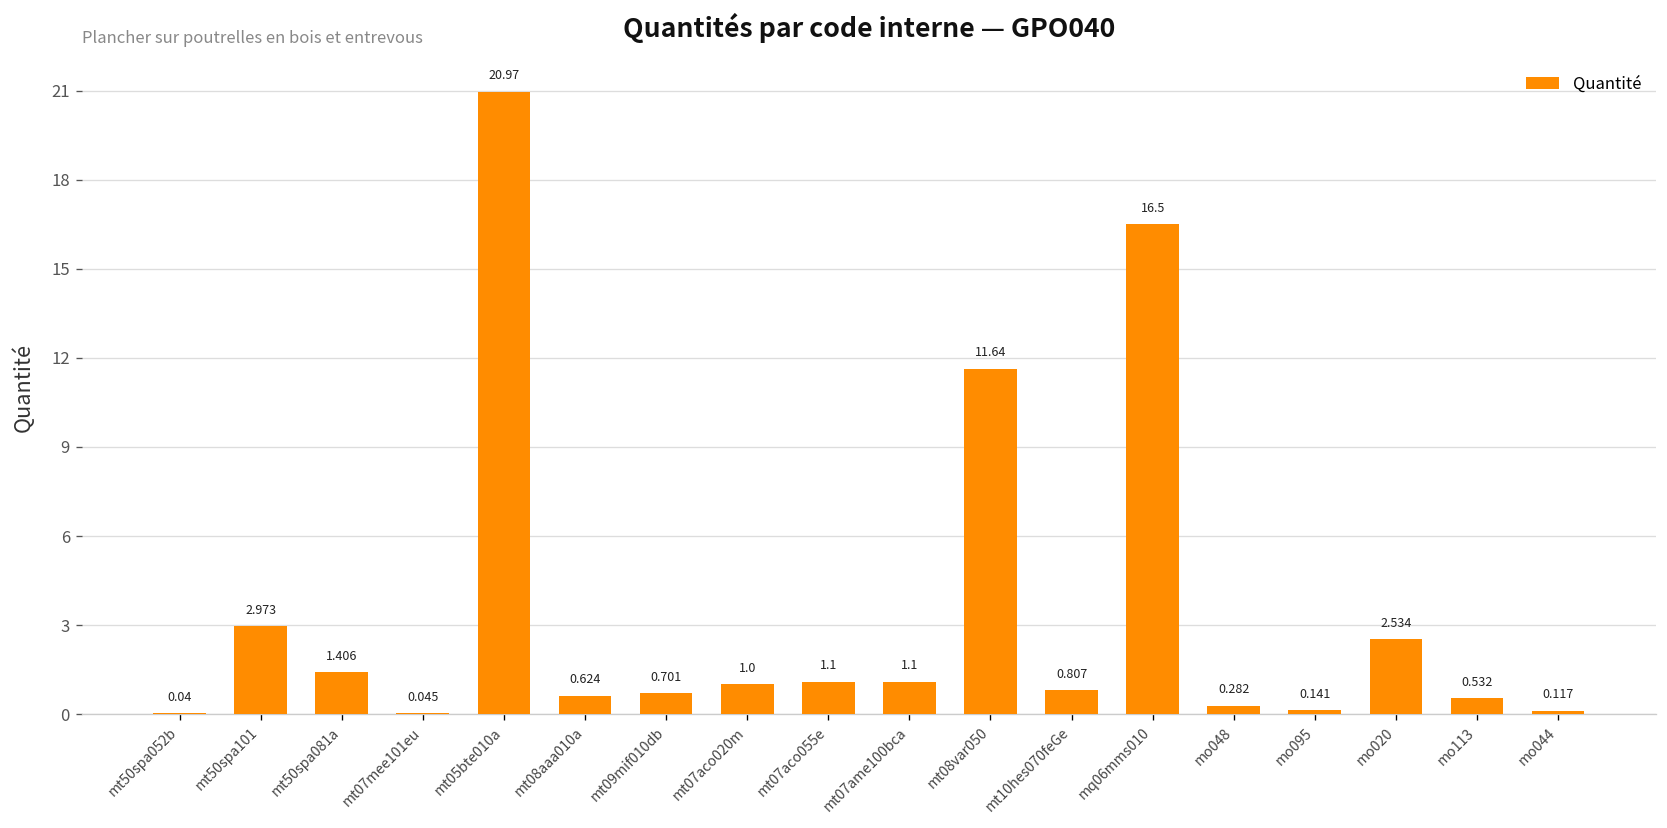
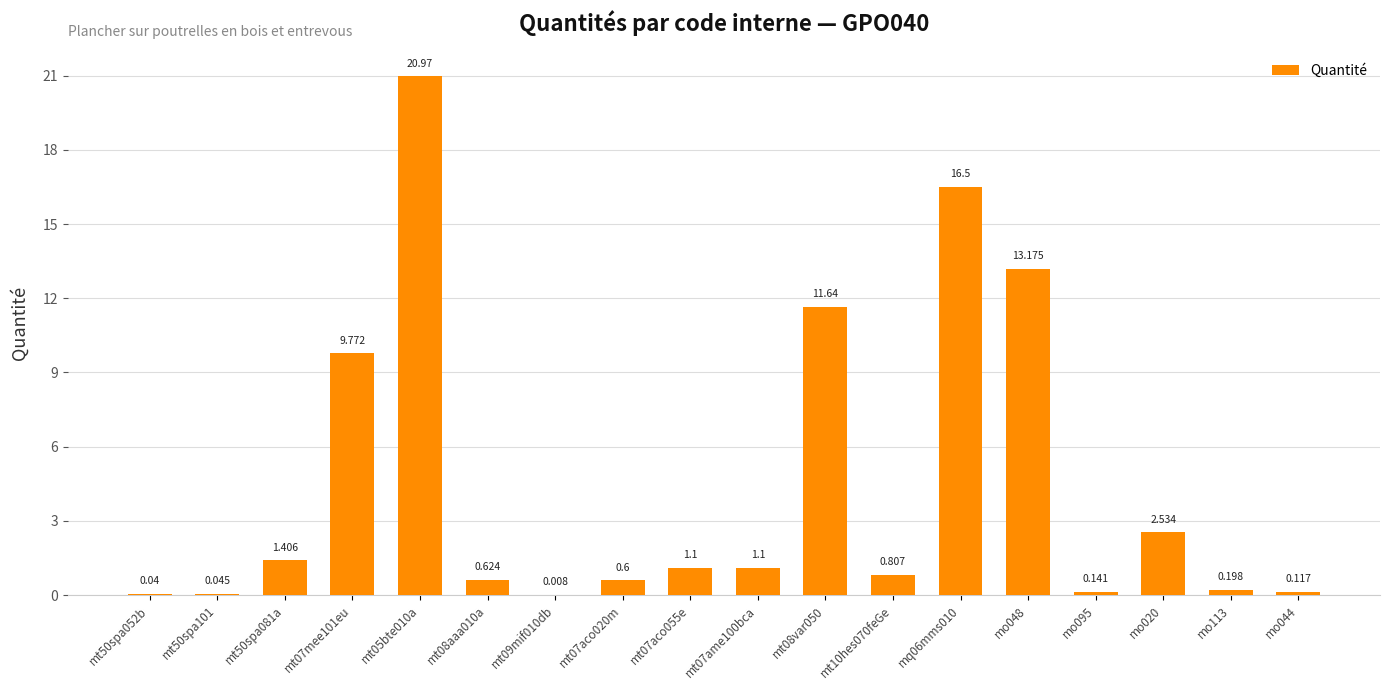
  {
    "mt50spa052b": 0.04,
-   "mt50spa101": 2.973,
+   "mt50spa101": 0.045,
    "mt50spa081a": 1.406,
-   "mt07mee101eu": 0.045,
+   "mt07mee101eu": 9.772,
    "mt05bte010a": 20.97,
    "mt08aaa010a": 0.624,
-   "mt09mif010db": 0.701,
-   "mt07aco020m": 1.0,
+   "mt09mif010db": 0.008,
+   "mt07aco020m": 0.6,
    "mt07aco055e": 1.1,
    "mt07ame100bca": 1.1,
    "mt08var050": 11.64,
    "mt10hes070feGe": 0.807,
    "mq06mms010": 16.5,
-   "mo048": 0.282,
+   "mo048": 13.175,
    "mo095": 0.141,
    "mo020": 2.534,
-   "mo113": 0.532,
+   "mo113": 0.198,
    "mo044": 0.117
  }
